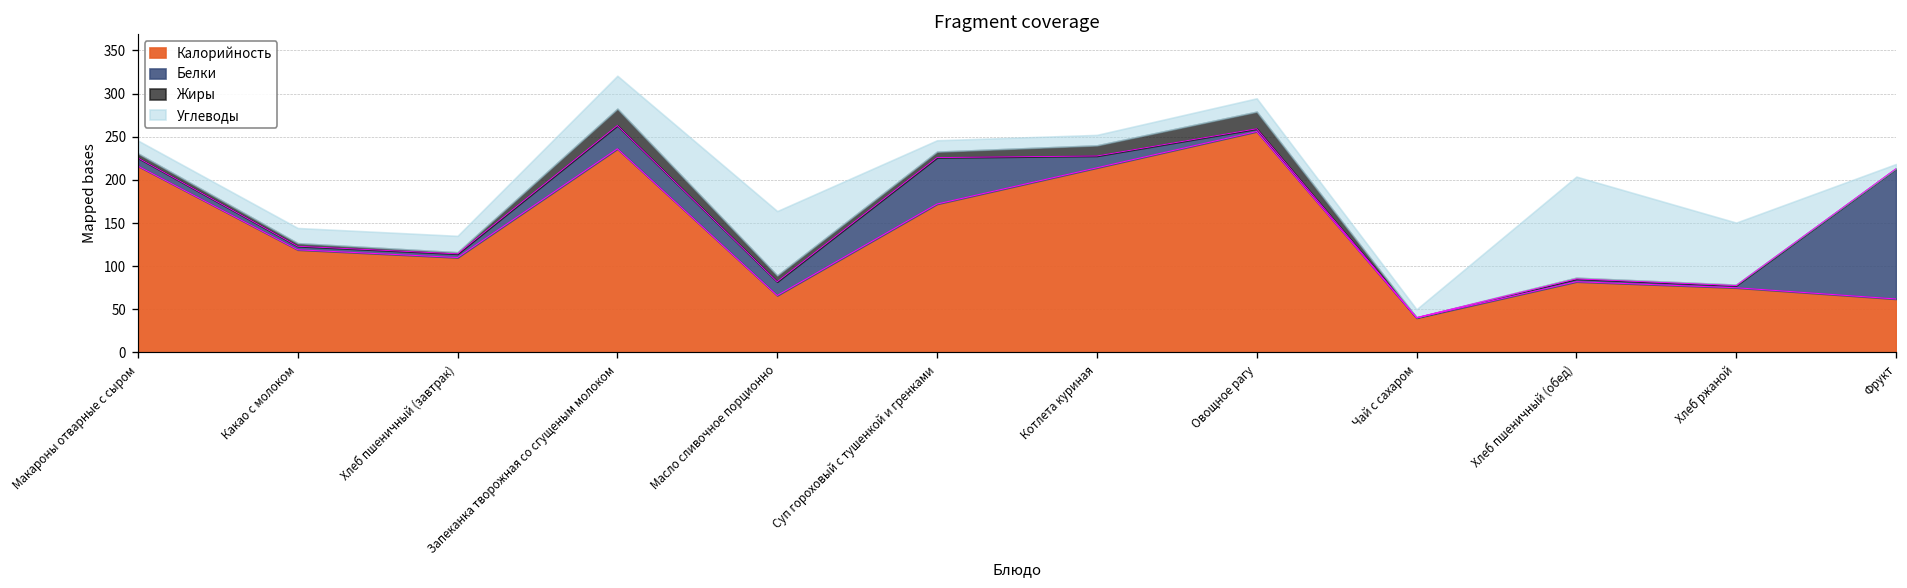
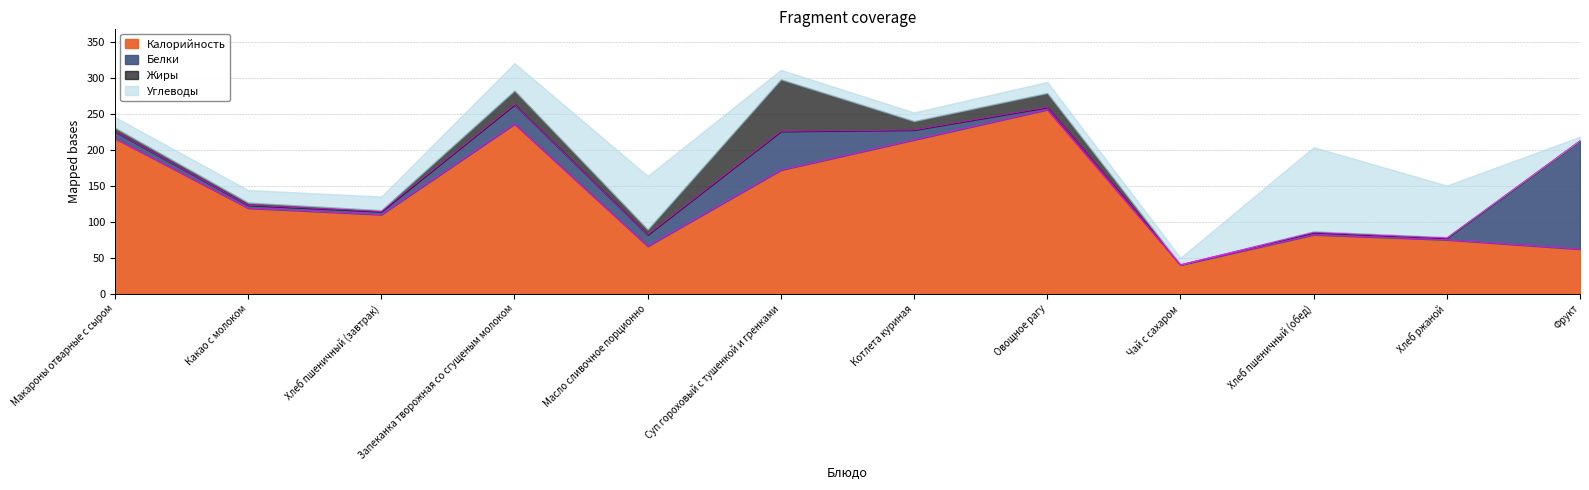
  {
    "Калорийность": {
      "Макароны отварные с сыром": 220,
      "Какао с молоком": 120,
      "Хлеб пшеничный (завтрак)": 110,
      "Запеканка творожная со сгущеным молоком": 240,
      "Масло сливочное порционно": 70,
      "Суп гороховый с тушенкой и гренками": 170,
      "Котлета куриная": 210,
      "Фрукт": 60
    },
    "Белки": {
      "Макароны отварные с сыром": 10,
      "Запеканка творожная со сгущеным молоком": 30,
      "Масло сливочное порционно": 20,
      "Суп гороховый с тушенкой и гренками": 50,
      "Котлета куриная": 10
    },
    "Жиры": {
      "Макароны отварные с сыром": 10,
      "Запеканка творожная со сгущеным молоком": 20,
      "Масло сливочное порционно": 10,
-     "Суп гороховый с тушенкой и гренками": 10,
+     "Суп гороховый с тушенкой и гренками": 70,
      "Котлета куриная": 10,
      "Овощное рагу": 20
    },
    "Углеводы": {
      "Макароны отварные с сыром": 10,
      "Какао с молоком": 20,
      "Хлеб пшеничный (завтрак)": 20,
      "Запеканка творожная со сгущеным молоком": 40,
      "Масло сливочное порционно": 70,
      "Суп гороховый с тушенкой и гренками": 10,
      "Котлета куриная": 10,
      "Овощное рагу": 20,
      "Чай с сахаром": 10,
      "Хлеб пшеничный (обед)": 120,
      "Хлеб ржаной": 70,
      "Фрукт": 10
    }
  }
